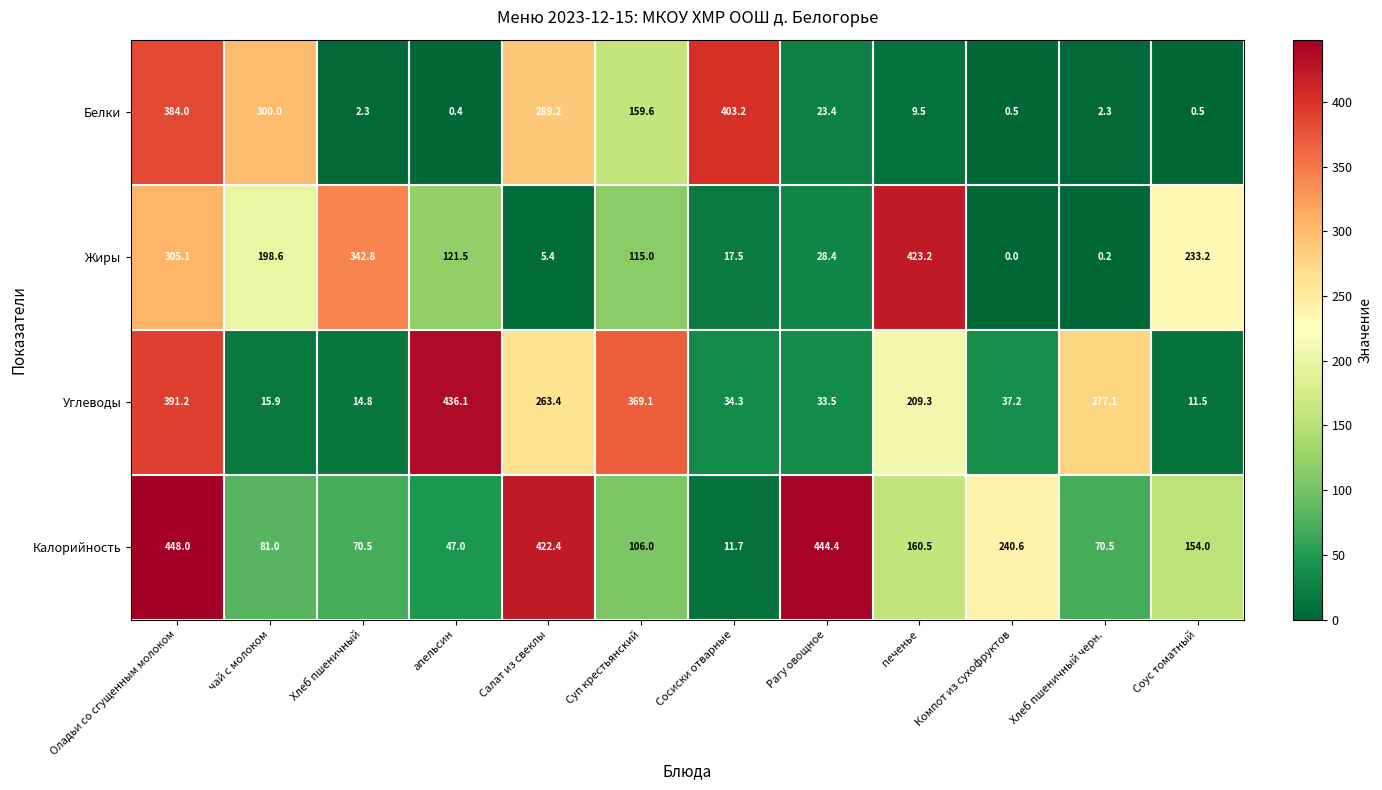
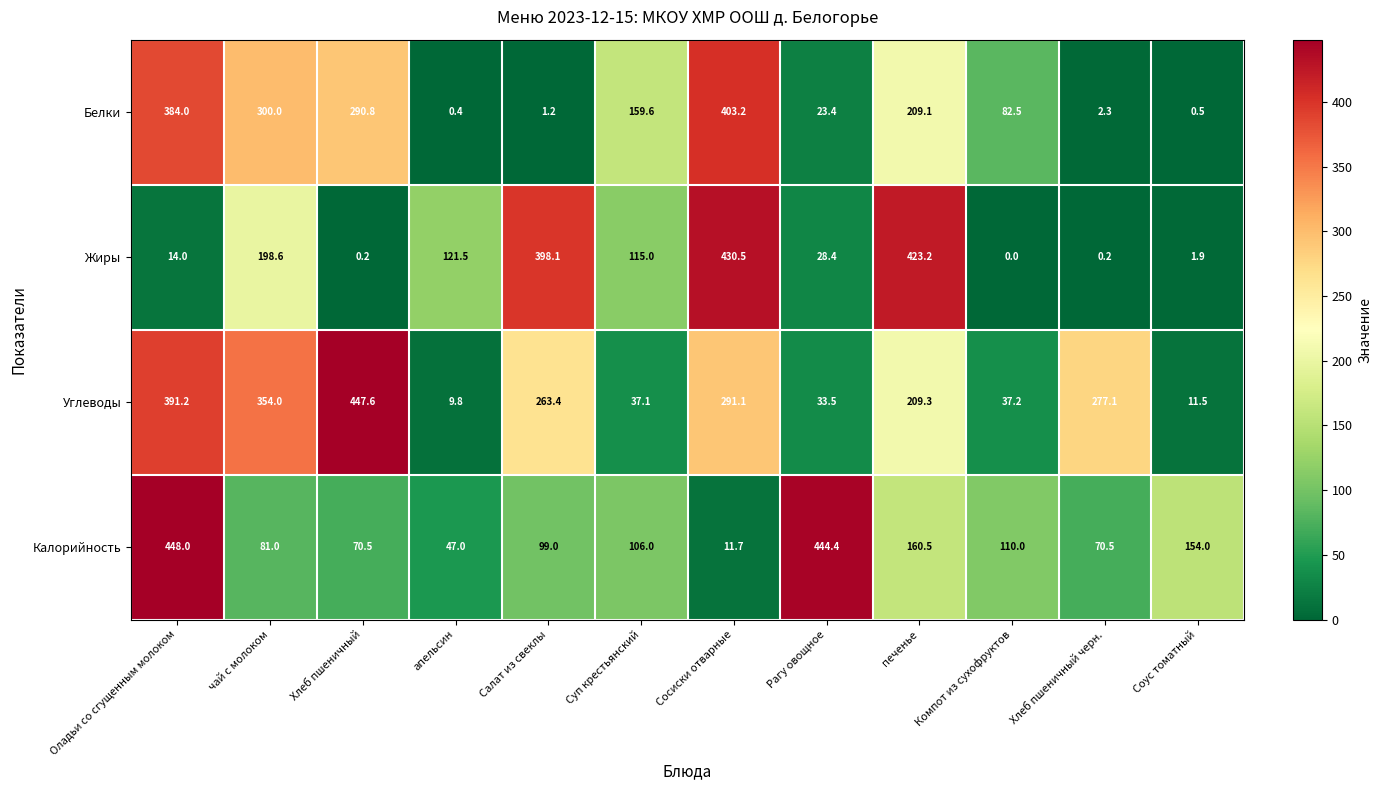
  {
    "Белки": {
      "Оладьи со сгущенным молоком": 384.0,
      "чай с молоком": 300.0,
-     "Хлеб пшеничный": 2.3,
+     "Хлеб пшеничный": 290.8,
      "апельсин": 0.4,
-     "Салат из свеклы": 289.2,
+     "Салат из свеклы": 1.2,
      "Суп крестьянский": 159.6,
      "Сосиски отварные": 403.2,
      "Рагу овощное": 23.4,
-     "печенье": 9.5,
-     "Компот из сухофруктов": 0.5,
+     "печенье": 209.1,
+     "Компот из сухофруктов": 82.5,
      "Хлеб пшеничный черн.": 2.3,
      "Соус томатный": 0.5
    },
    "Жиры": {
-     "Оладьи со сгущенным молоком": 305.1,
+     "Оладьи со сгущенным молоком": 14.0,
      "чай с молоком": 198.6,
-     "Хлеб пшеничный": 342.8,
+     "Хлеб пшеничный": 0.2,
      "апельсин": 121.5,
-     "Салат из свеклы": 5.4,
+     "Салат из свеклы": 398.1,
      "Суп крестьянский": 115.0,
-     "Сосиски отварные": 17.5,
+     "Сосиски отварные": 430.5,
      "Рагу овощное": 28.4,
      "печенье": 423.2,
      "Компот из сухофруктов": 0.0,
      "Хлеб пшеничный черн.": 0.2,
-     "Соус томатный": 233.2
+     "Соус томатный": 1.9
    },
    "Углеводы": {
      "Оладьи со сгущенным молоком": 391.2,
-     "чай с молоком": 15.9,
-     "Хлеб пшеничный": 14.8,
-     "апельсин": 436.1,
+     "чай с молоком": 354.0,
+     "Хлеб пшеничный": 447.6,
+     "апельсин": 9.8,
      "Салат из свеклы": 263.4,
-     "Суп крестьянский": 369.1,
-     "Сосиски отварные": 34.3,
+     "Суп крестьянский": 37.1,
+     "Сосиски отварные": 291.1,
      "Рагу овощное": 33.5,
      "печенье": 209.3,
      "Компот из сухофруктов": 37.2,
      "Хлеб пшеничный черн.": 277.1,
      "Соус томатный": 11.5
    },
    "Калорийность": {
      "Оладьи со сгущенным молоком": 448.0,
      "чай с молоком": 81.0,
      "Хлеб пшеничный": 70.5,
      "апельсин": 47.0,
-     "Салат из свеклы": 422.4,
+     "Салат из свеклы": 99.0,
      "Суп крестьянский": 106.0,
      "Сосиски отварные": 11.7,
      "Рагу овощное": 444.4,
      "печенье": 160.5,
-     "Компот из сухофруктов": 240.6,
+     "Компот из сухофруктов": 110.0,
      "Хлеб пшеничный черн.": 70.5,
      "Соус томатный": 154.0
    }
  }
